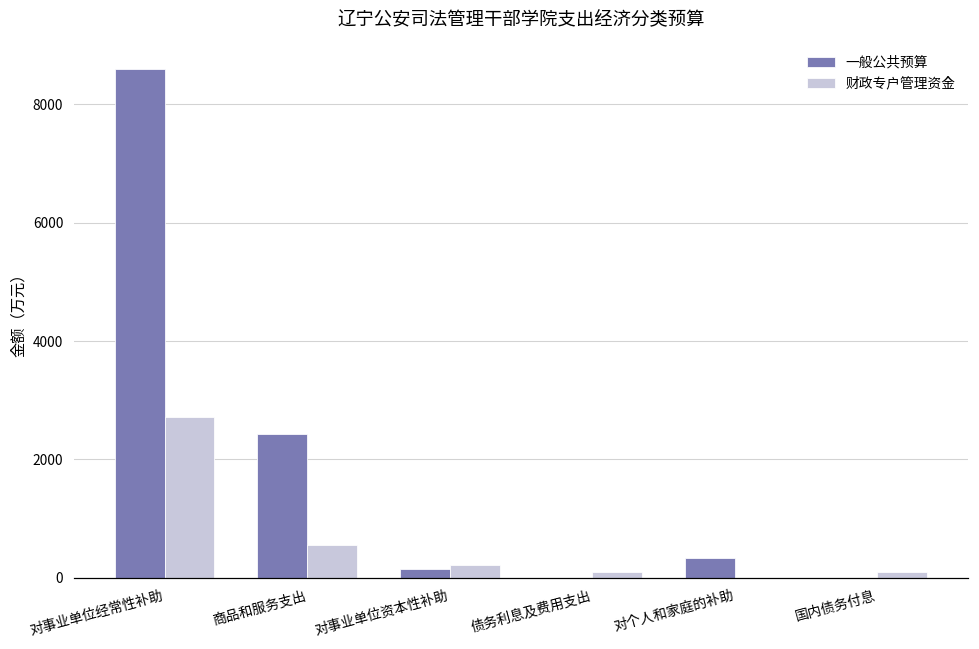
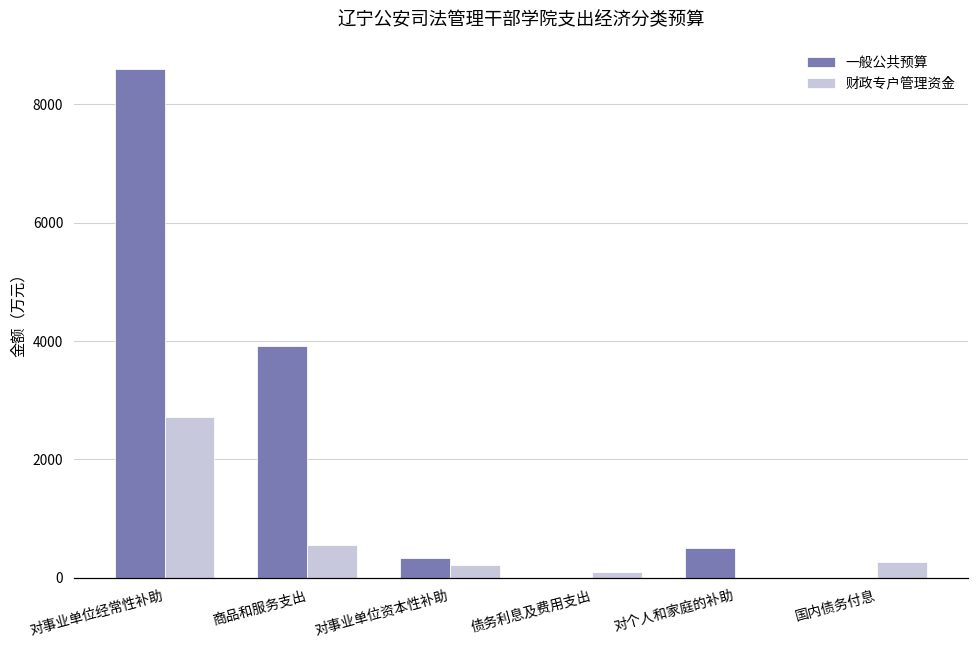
  {
    "一般公共预算": {
      "对事业单位经常性补助": 8600,
-     "商品和服务支出": 2400,
-     "对事业单位资本性补助": 200,
+     "商品和服务支出": 3900,
+     "对事业单位资本性补助": 300,
      "债务利息及费用支出": 0,
-     "对个人和家庭的补助": 300,
+     "对个人和家庭的补助": 500,
      "国内债务付息": 0
    },
    "财政专户管理资金": {
      "对事业单位经常性补助": 2700,
      "商品和服务支出": 600,
      "对事业单位资本性补助": 200,
      "债务利息及费用支出": 100,
      "对个人和家庭的补助": 0,
-     "国内债务付息": 100
+     "国内债务付息": 300
    }
  }
